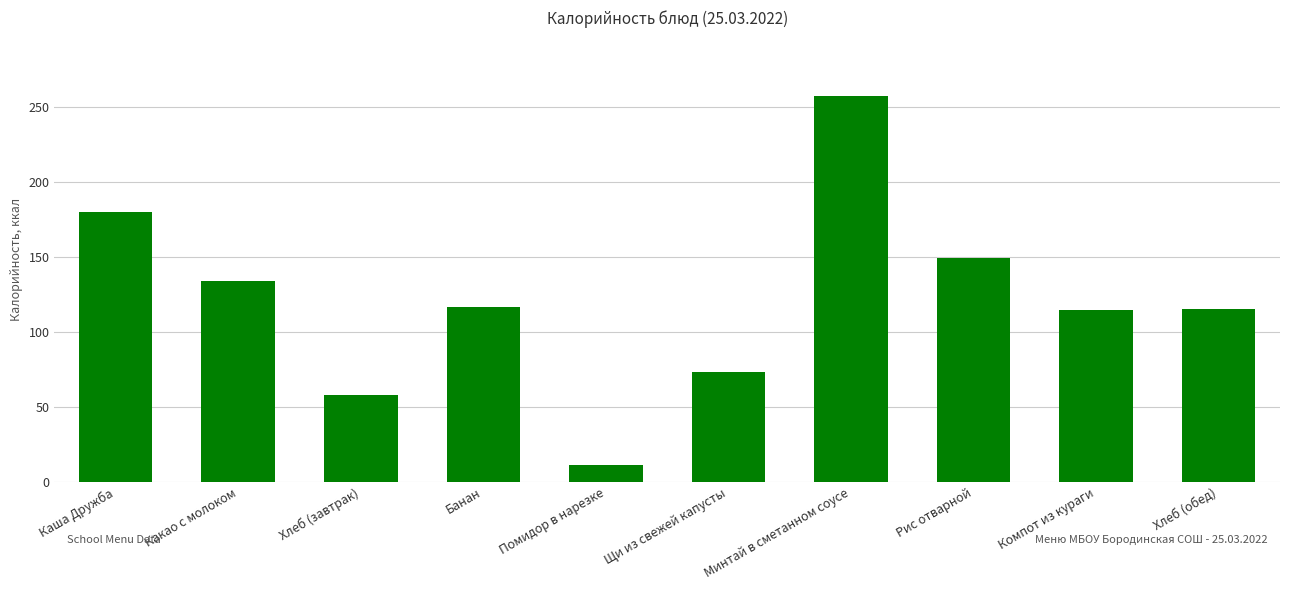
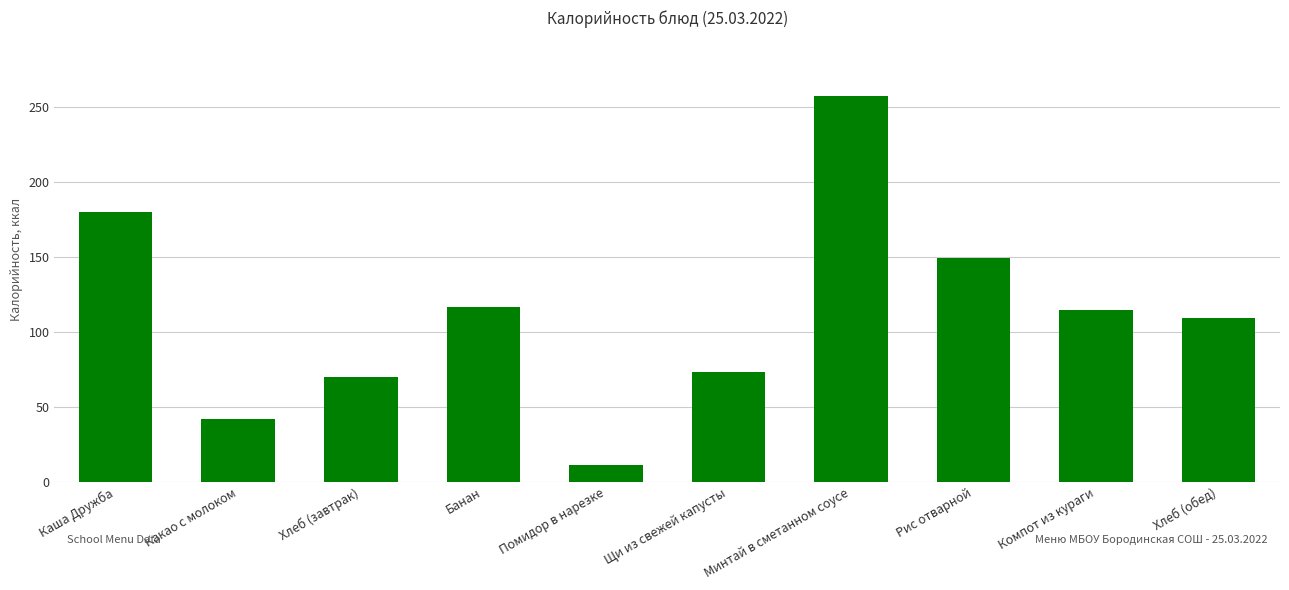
  {
    "Каша Дружба": 180,
-   "Какао с молоком": 134,
-   "Хлеб (завтрак)": 58,
+   "Какао с молоком": 42,
+   "Хлеб (завтрак)": 70,
    "Банан": 117,
    "Помидор в нарезке": 12,
    "Щи из свежей капусты": 74,
    "Минтай в сметанном соусе": 258,
    "Рис отварной": 149,
    "Компот из кураги": 115,
-   "Хлеб (обед)": 116
+   "Хлеб (обед)": 110
  }
